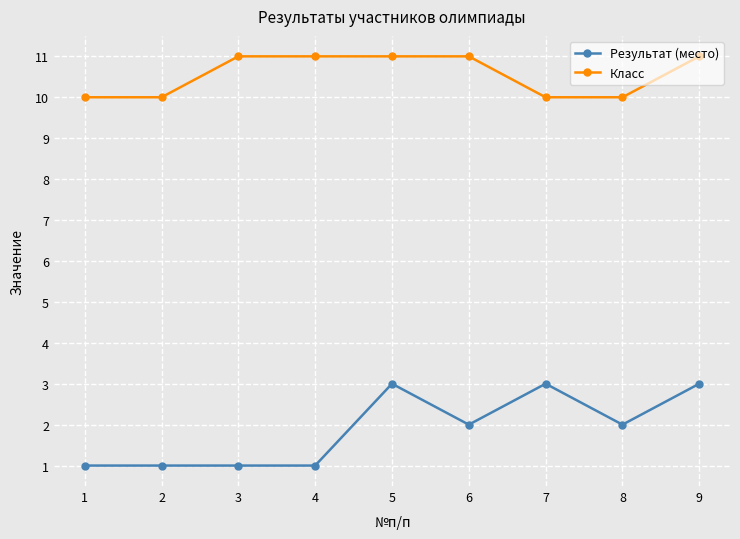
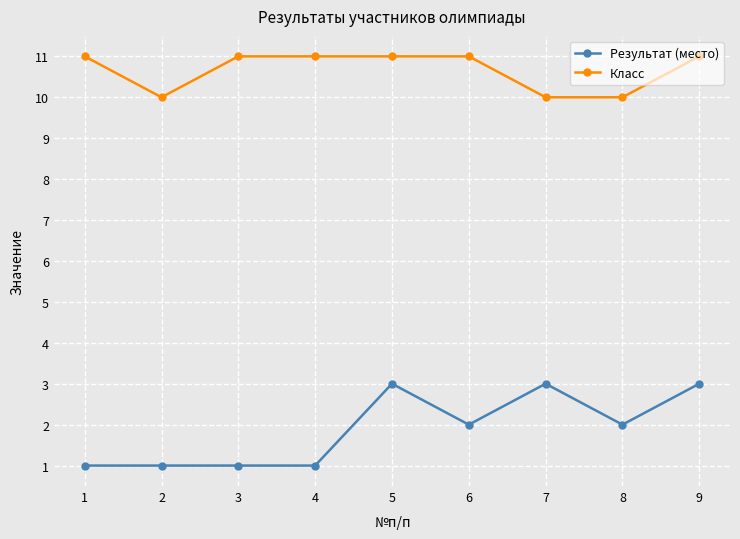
  {
    "Результат (место)": {
      "1": 1,
      "2": 1,
      "3": 1,
      "4": 1,
      "5": 3,
      "6": 2,
      "7": 3,
      "8": 2,
      "9": 3
    },
    "Класс": {
-     "1": 10,
+     "1": 11,
      "2": 10,
      "3": 11,
      "4": 11,
      "5": 11,
      "6": 11,
      "7": 10,
      "8": 10
    }
  }
